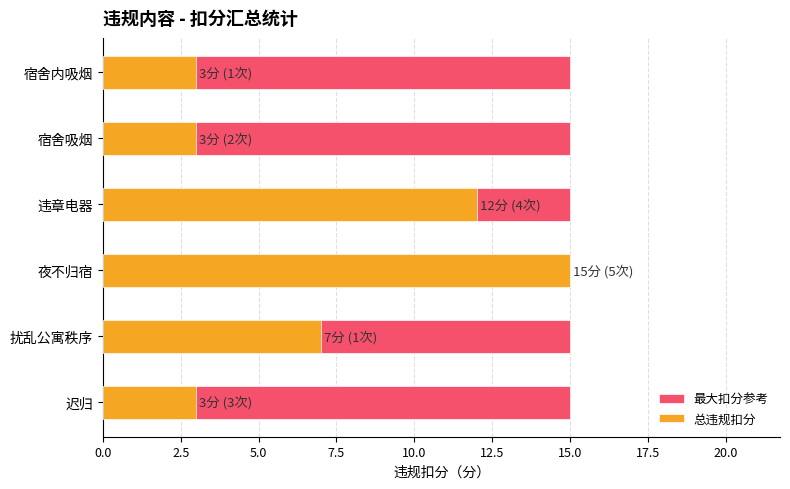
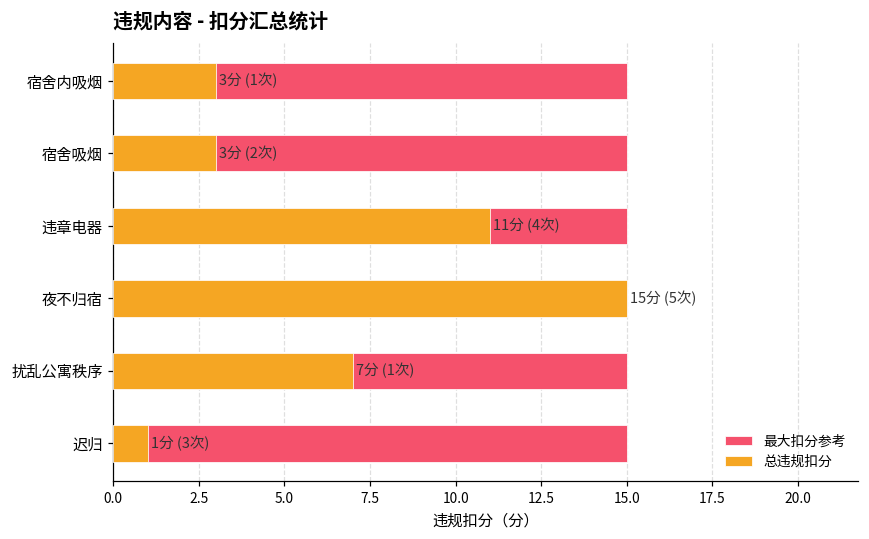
  {
    "最大扣分参考": {
      "夜不归宿": "15分"
    },
    "总违规扣分": {
-     "违章电器": "12分",
+     "违章电器": "11分",
      "夜不归宿": "15分",
-     "迟归": "3分"
+     "迟归": "1分"
    }
  }
